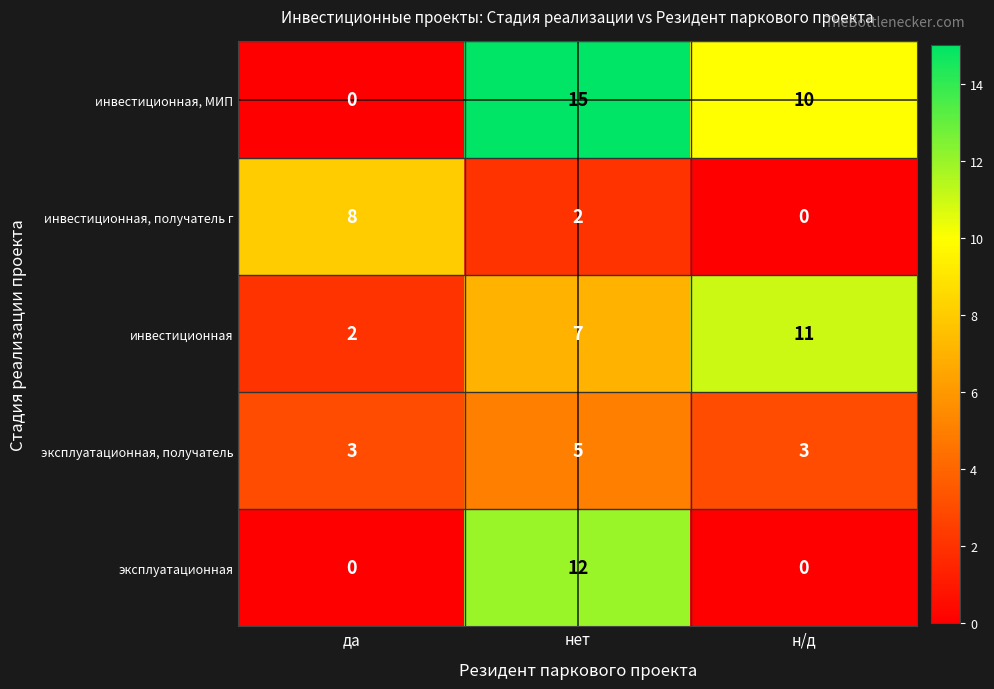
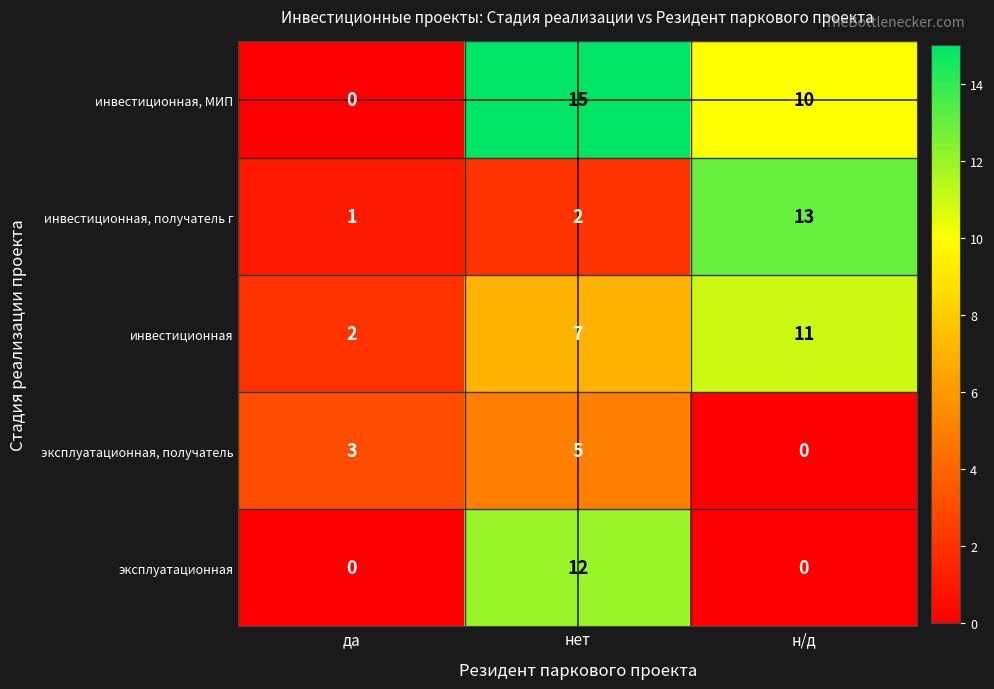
  {
    "инвестиционная, МИП": {
      "да": 0,
      "нет": 15,
      "н/д": 10
    },
    "инвестиционная, получатель г": {
-     "да": 8,
+     "да": 1,
      "нет": 2,
-     "н/д": 0
+     "н/д": 13
    },
    "инвестиционная": {
      "да": 2,
      "нет": 7,
      "н/д": 11
    },
    "эксплуатационная, получатель": {
      "да": 3,
      "нет": 5,
-     "н/д": 3
+     "н/д": 0
    },
    "эксплуатационная": {
      "да": 0,
      "нет": 12,
      "н/д": 0
    }
  }
